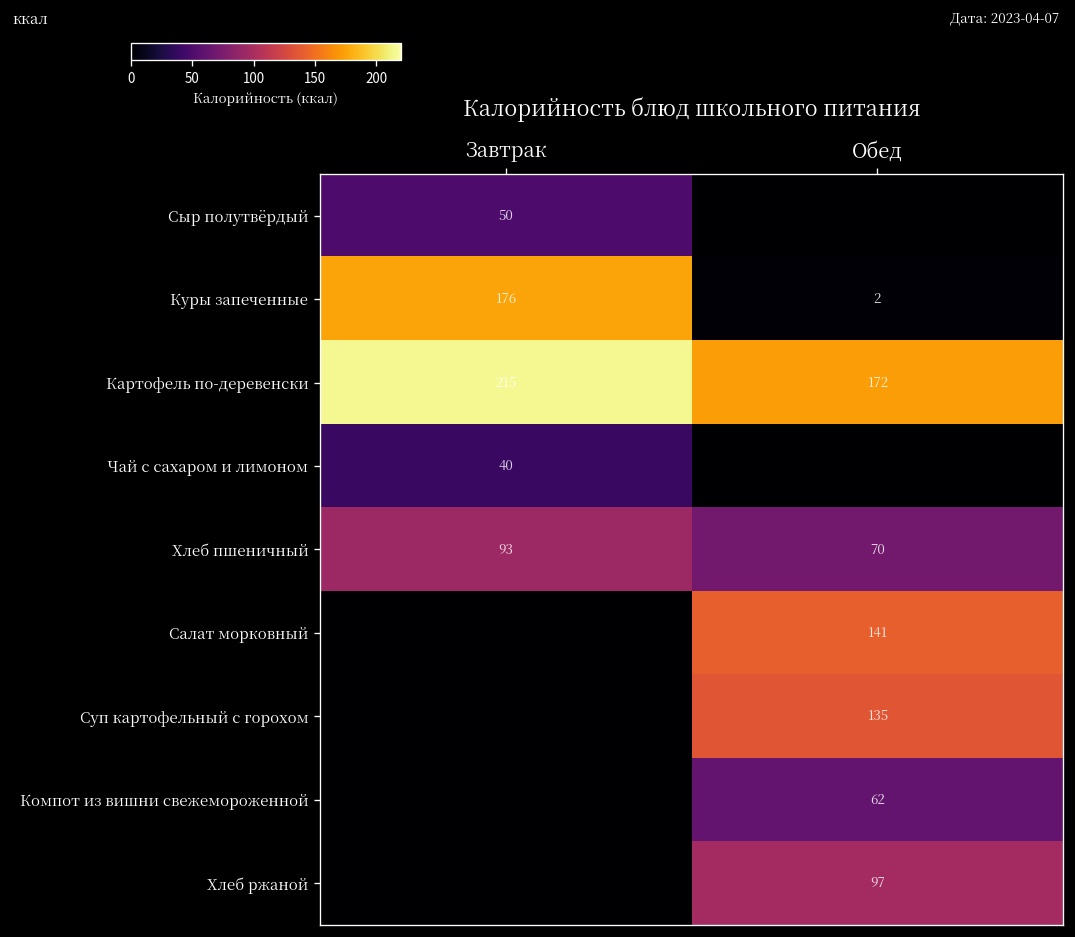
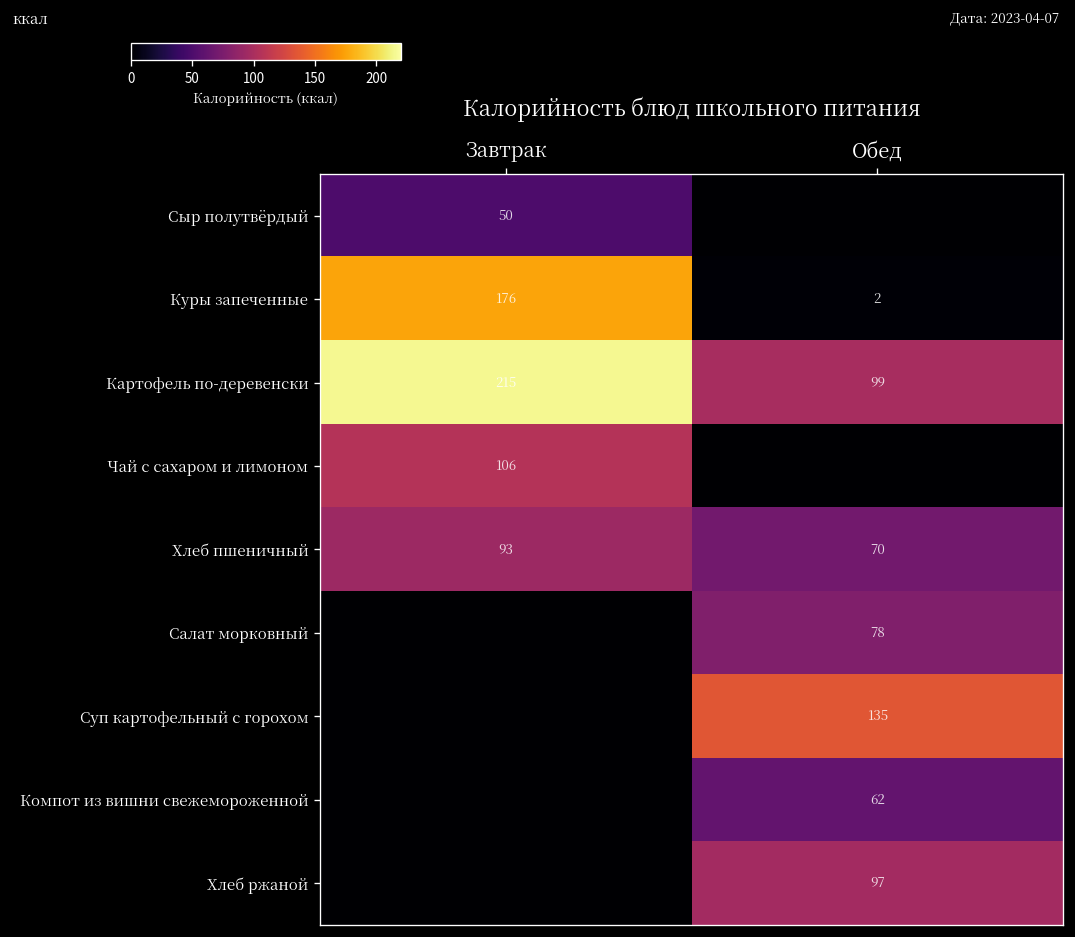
  {
    "Сыр полутвёрдый": {
      "Завтрак": 50
    },
    "Куры запеченные": {
      "Завтрак": 176,
      "Обед": 2
    },
    "Картофель по-деревенски": {
      "Завтрак": 215,
-     "Обед": 172
+     "Обед": 99
    },
    "Чай с сахаром и лимоном": {
-     "Завтрак": 40
+     "Завтрак": 106
    },
    "Хлеб пшеничный": {
      "Завтрак": 93,
      "Обед": 70
    },
    "Салат морковный": {
-     "Обед": 141
+     "Обед": 78
    },
    "Суп картофельный с горохом": {
      "Обед": 135
    },
    "Компот из вишни свежемороженной": {
      "Обед": 62
    },
    "Хлеб ржаной": {
      "Обед": 97
    }
  }
